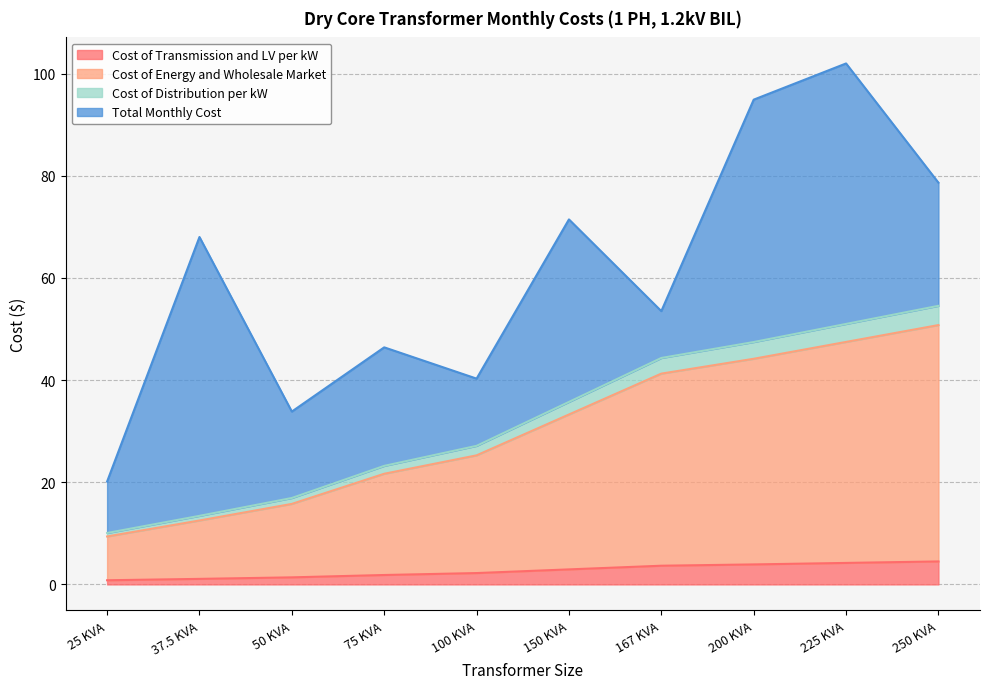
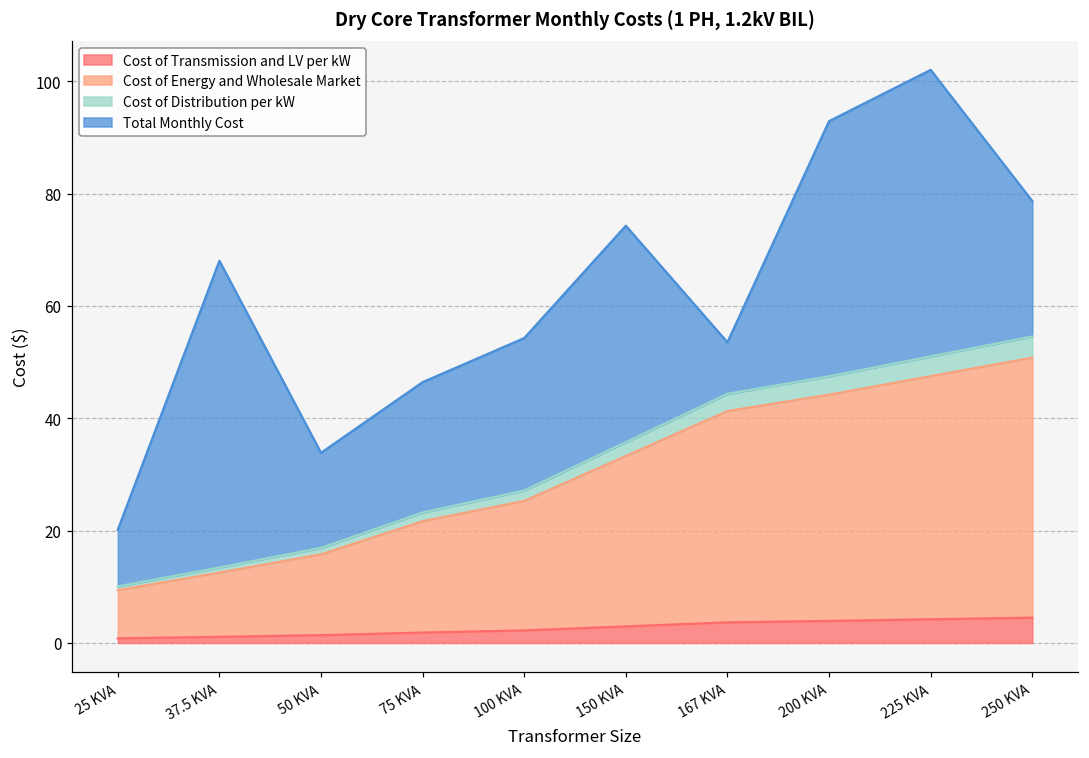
  {
    "Cost of Distribution per kW": {
      "25 KVA": 1,
      "37.5 KVA": 1,
      "50 KVA": 1,
      "75 KVA": 2,
      "100 KVA": 2,
      "150 KVA": 2,
      "167 KVA": 3,
      "200 KVA": 3,
      "225 KVA": 4,
      "250 KVA": 4
    },
    "Total Monthly Cost": {
      "25 KVA": 10,
      "37.5 KVA": 55,
      "50 KVA": 17,
      "75 KVA": 23,
-     "100 KVA": 13,
-     "150 KVA": 36,
+     "100 KVA": 27,
+     "150 KVA": 39,
      "167 KVA": 9,
-     "200 KVA": 47,
+     "200 KVA": 45,
      "225 KVA": 51,
      "250 KVA": 24
    }
  }
